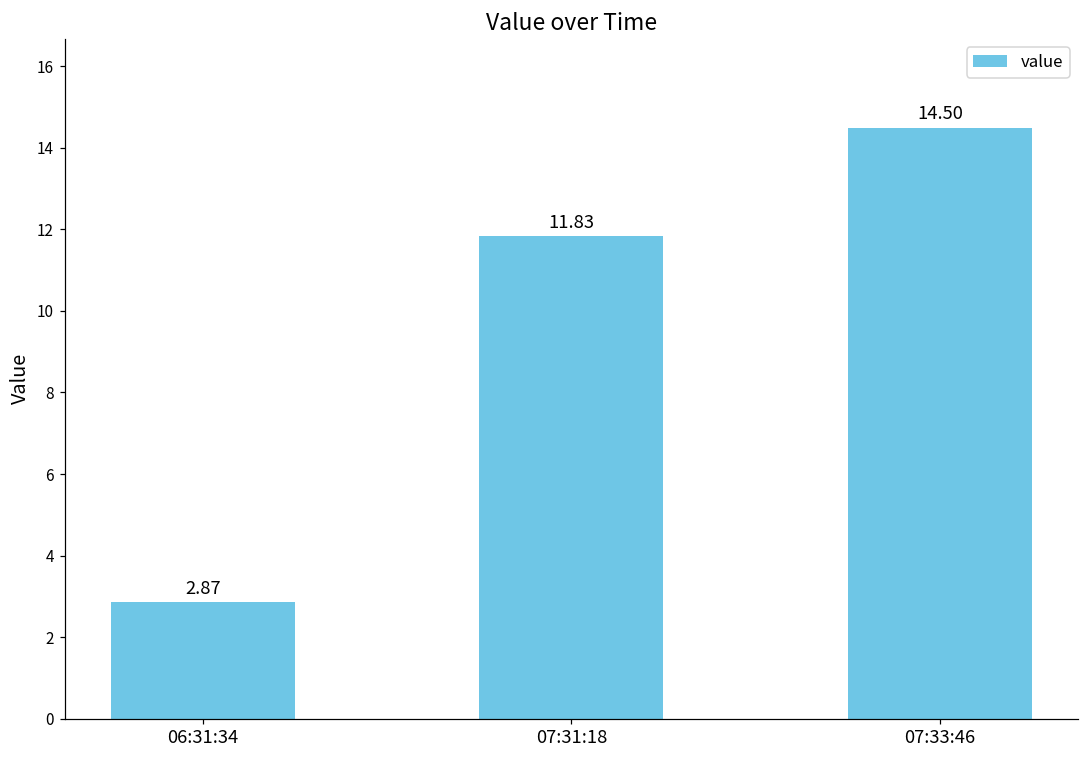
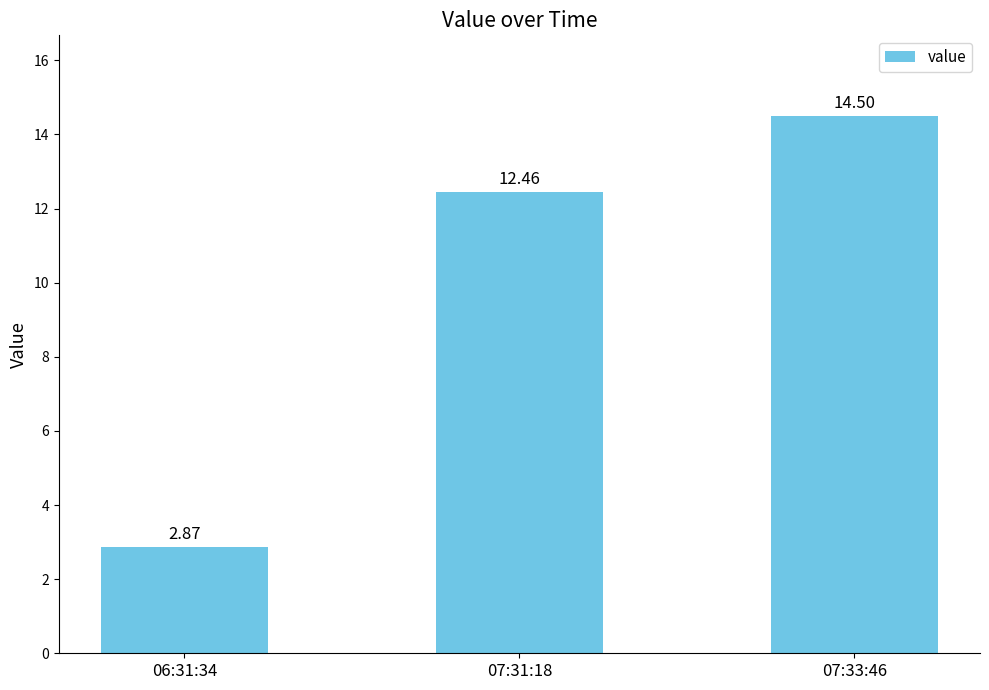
  {
    "06:31:34": 2.87,
-   "07:31:18": 11.83,
+   "07:31:18": 12.46,
    "07:33:46": 14.50
  }
